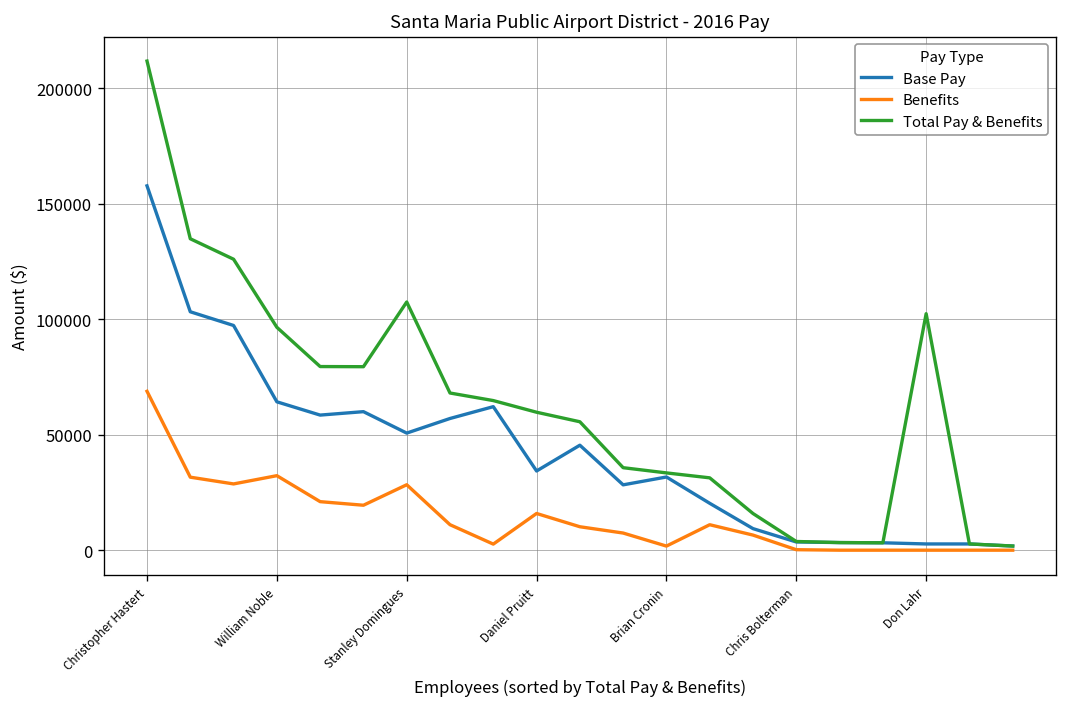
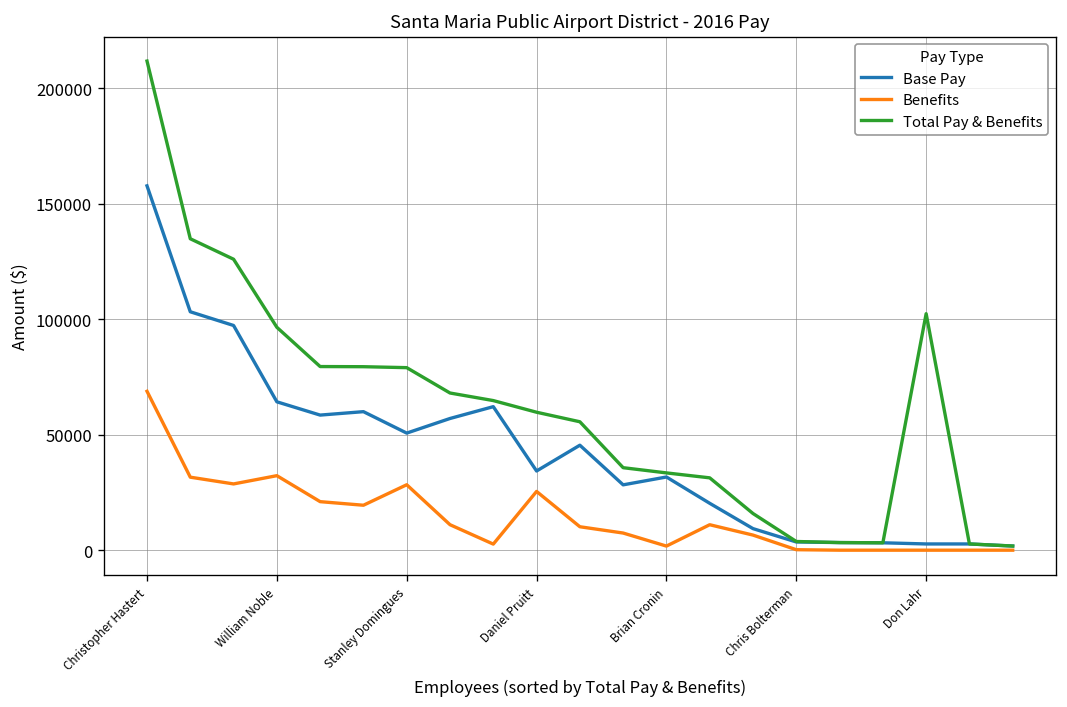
  {
    "Base Pay": {
      "Christopher Hastert": 158000,
      "William Noble": 64000,
      "Stanley Domingues": 51000,
      "Daniel Pruitt": 34000,
      "Brian Cronin": 32000,
      "Don Lahr": 3000
    },
    "Benefits": {
      "Christopher Hastert": 69000,
      "William Noble": 32000,
      "Stanley Domingues": 28000,
-     "Daniel Pruitt": 16000,
+     "Daniel Pruitt": 25000,
      "Brian Cronin": 2000,
      "Chris Bolterman": 0,
      "Don Lahr": 0
    },
    "Total Pay & Benefits": {
      "Christopher Hastert": 212000,
      "William Noble": 97000,
-     "Stanley Domingues": 107000,
+     "Stanley Domingues": 79000,
      "Daniel Pruitt": 60000,
      "Brian Cronin": 33000,
      "Don Lahr": 102000
    }
  }
